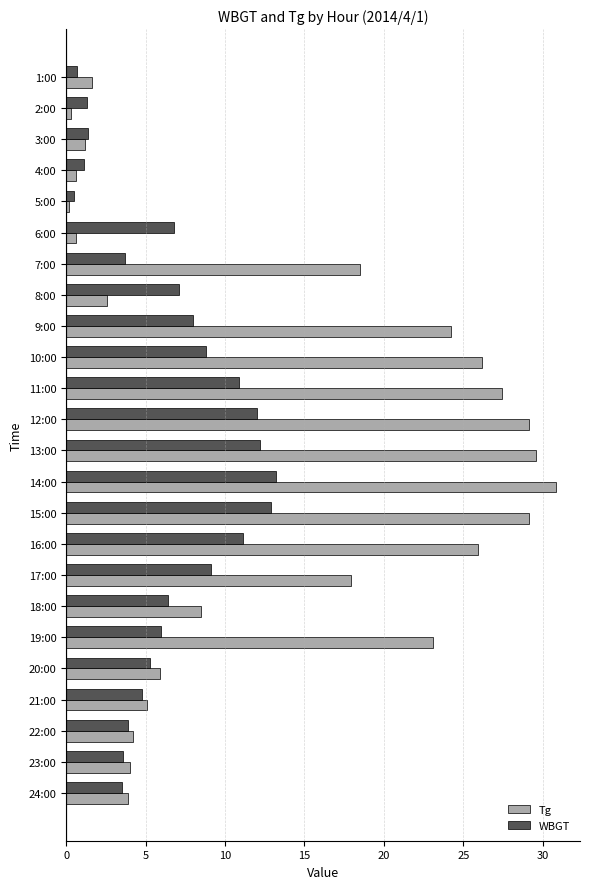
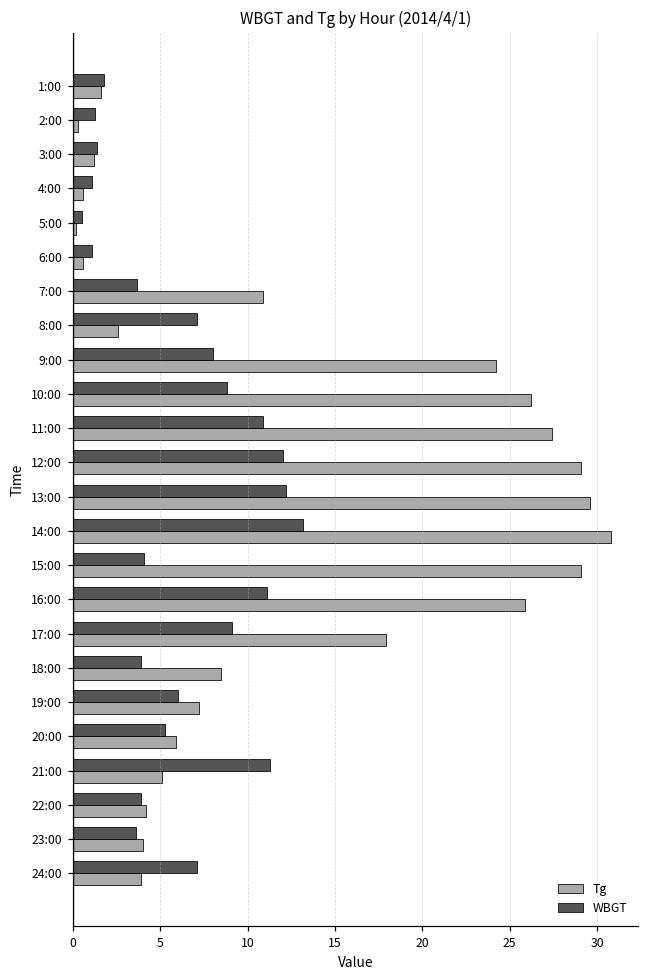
  {
    "Tg": {
      "1:00": 1.6,
      "2:00": 0.3,
      "3:00": 1.2,
      "4:00": 0.6,
      "5:00": 0.2,
      "6:00": 0.6,
-     "7:00": 18.5,
+     "7:00": 10.9,
      "8:00": 2.6,
      "9:00": 24.2,
      "10:00": 26.2,
      "11:00": 27.4,
      "12:00": 29.1,
      "13:00": 29.6,
      "14:00": 30.8,
      "15:00": 29.1,
      "16:00": 25.9,
      "17:00": 17.9,
      "18:00": 8.5,
-     "19:00": 23.1,
+     "19:00": 7.2,
      "20:00": 5.9,
      "21:00": 5.1,
      "22:00": 4.2,
      "23:00": 4.0,
      "24:00": 3.9
    },
    "WBGT": {
-     "1:00": 0.7,
+     "1:00": 1.8,
      "2:00": 1.3,
      "3:00": 1.4,
      "4:00": 1.1,
      "5:00": 0.5,
-     "6:00": 6.8,
+     "6:00": 1.1,
      "7:00": 3.7,
      "8:00": 7.1,
      "9:00": 8.0,
      "10:00": 8.8,
      "11:00": 10.9,
      "12:00": 12.0,
      "13:00": 12.2,
      "14:00": 13.2,
-     "15:00": 12.9,
+     "15:00": 4.1,
      "16:00": 11.1,
      "17:00": 9.1,
-     "18:00": 6.4,
+     "18:00": 3.9,
      "19:00": 6.0,
      "20:00": 5.3,
-     "21:00": 4.8,
+     "21:00": 11.3,
      "22:00": 3.9,
      "23:00": 3.6,
-     "24:00": 3.5
+     "24:00": 7.1
    }
  }
